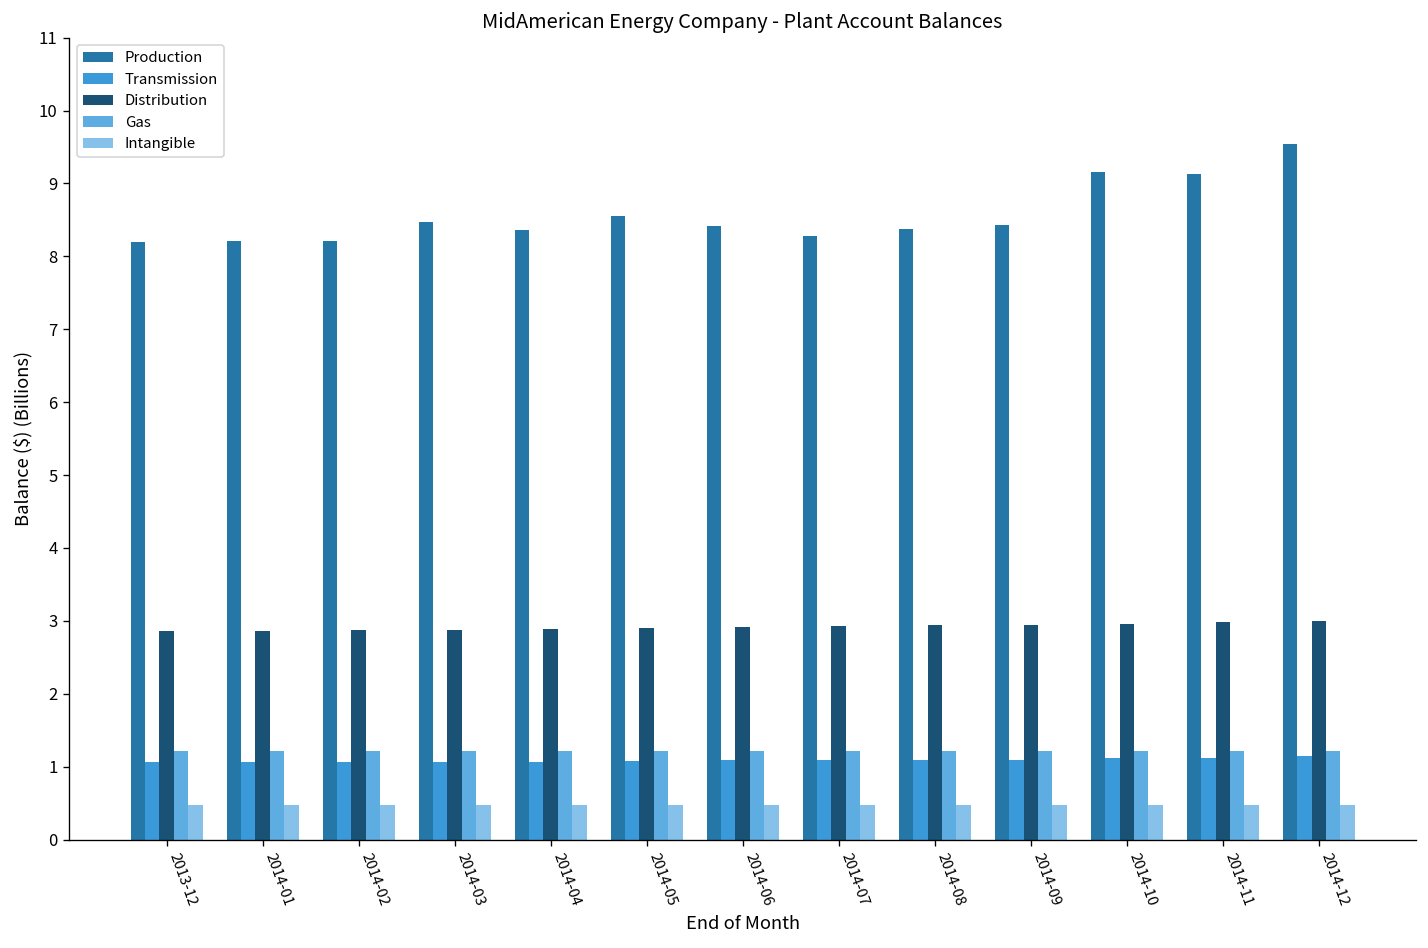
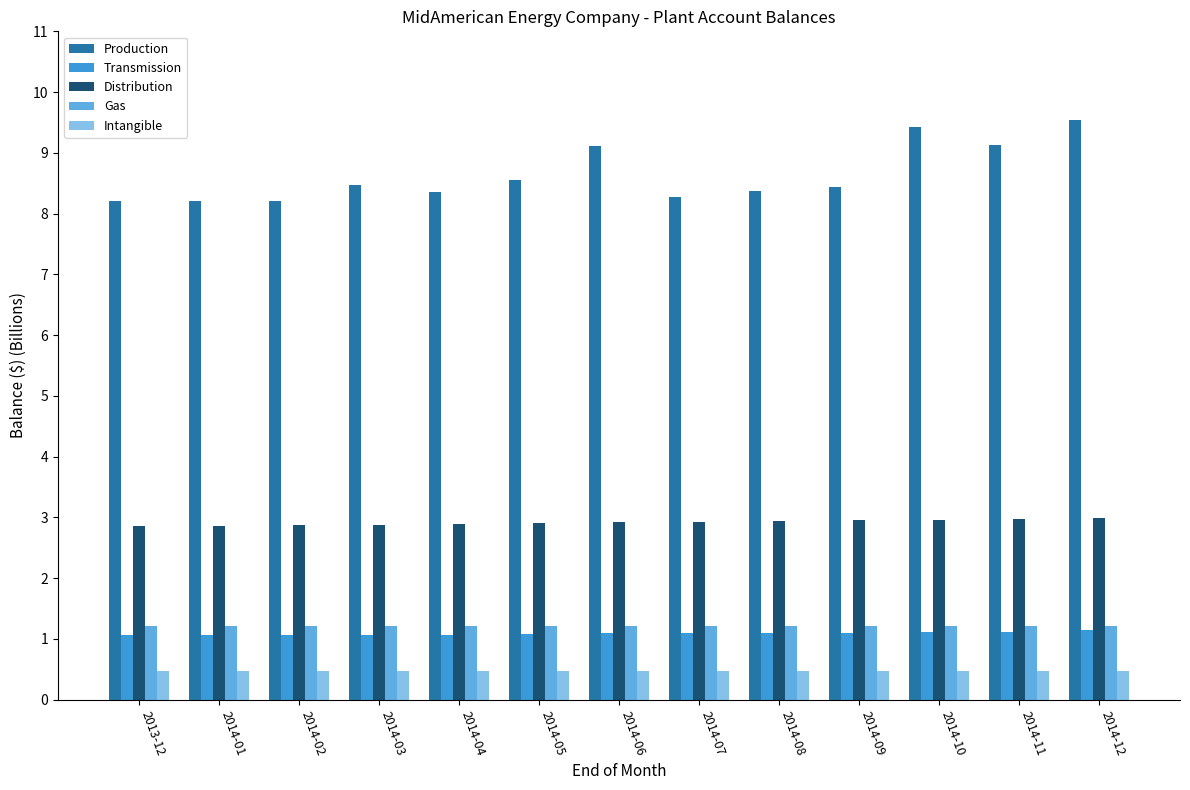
  {
    "Production": {
      "2013-12": 8.2,
      "2014-01": 8.2,
      "2014-02": 8.2,
      "2014-03": 8.5,
      "2014-04": 8.4,
      "2014-05": 8.6,
-     "2014-06": 8.4,
+     "2014-06": 9.1,
      "2014-07": 8.3,
      "2014-08": 8.4,
      "2014-09": 8.4,
-     "2014-10": 9.2,
+     "2014-10": 9.4,
      "2014-11": 9.1,
      "2014-12": 9.5
    },
    "Distribution": {
      "2013-12": 2.9,
      "2014-01": 2.9,
      "2014-02": 2.9,
      "2014-03": 2.9,
      "2014-04": 2.9,
      "2014-05": 2.9,
      "2014-06": 2.9,
      "2014-07": 2.9,
      "2014-08": 2.9,
      "2014-09": 3.0,
      "2014-10": 3.0,
      "2014-11": 3.0,
      "2014-12": 3.0
    }
  }
